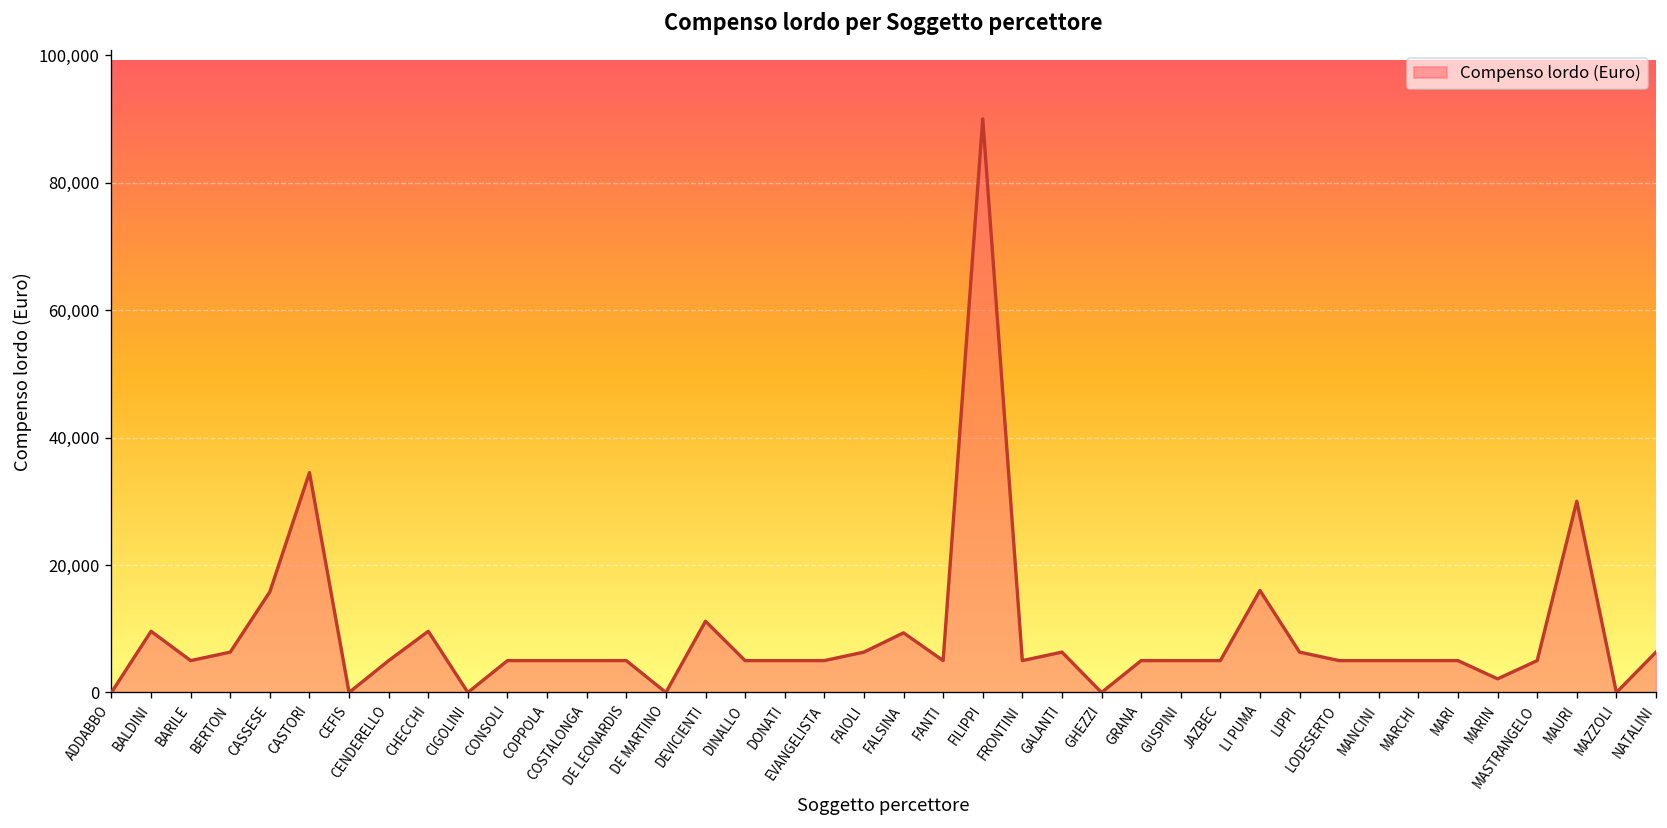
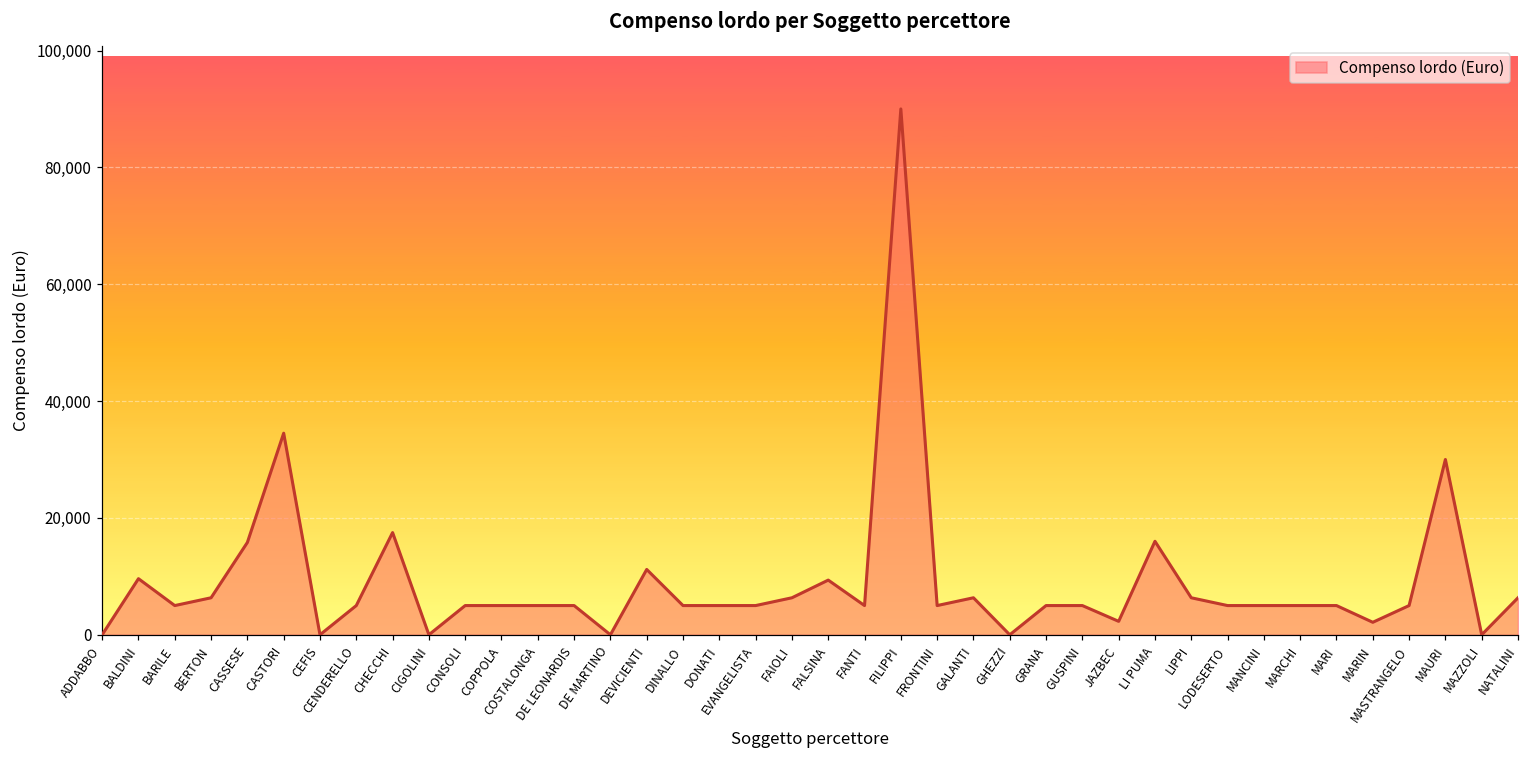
  {
    "ADDABBO": "0",
    "BALDINI": "10,000",
    "BARILE": "5,000",
    "BERTON": "6,000",
    "CASSESE": "16,000",
    "CASTORI": "35,000",
    "CEFIS": "0",
    "CENDERELLO": "5,000",
-   "CHECCHI": "10,000",
+   "CHECCHI": "17,000",
    "CIGOLINI": "0",
    "CONSOLI": "5,000",
    "COPPOLA": "5,000",
    "COSTALONGA": "5,000",
    "DE LEONARDIS": "5,000",
    "DE MARTINO": "0",
    "DEVICIENTI": "11,000",
    "DINALLO": "5,000",
    "DONATI": "5,000",
    "EVANGELISTA": "5,000",
    "FAIOLI": "6,000",
    "FALSINA": "9,000",
    "FANTI": "5,000",
    "FILIPPI": "90,000",
    "FRONTINI": "5,000",
    "GALANTI": "6,000",
    "GHEZZI": "0",
    "GRANA": "5,000",
    "GUSPINI": "5,000",
-   "JAZBEC": "5,000",
+   "JAZBEC": "2,000",
    "LI PUMA": "16,000",
    "LIPPI": "6,000",
    "LODESERTO": "5,000",
    "MANCINI": "5,000",
    "MARCHI": "5,000",
    "MARI": "5,000",
    "MARIN": "2,000",
    "MASTRANGELO": "5,000",
    "MAURI": "30,000",
    "MAZZOLI": "0",
    "NATALINI": "6,000"
  }
